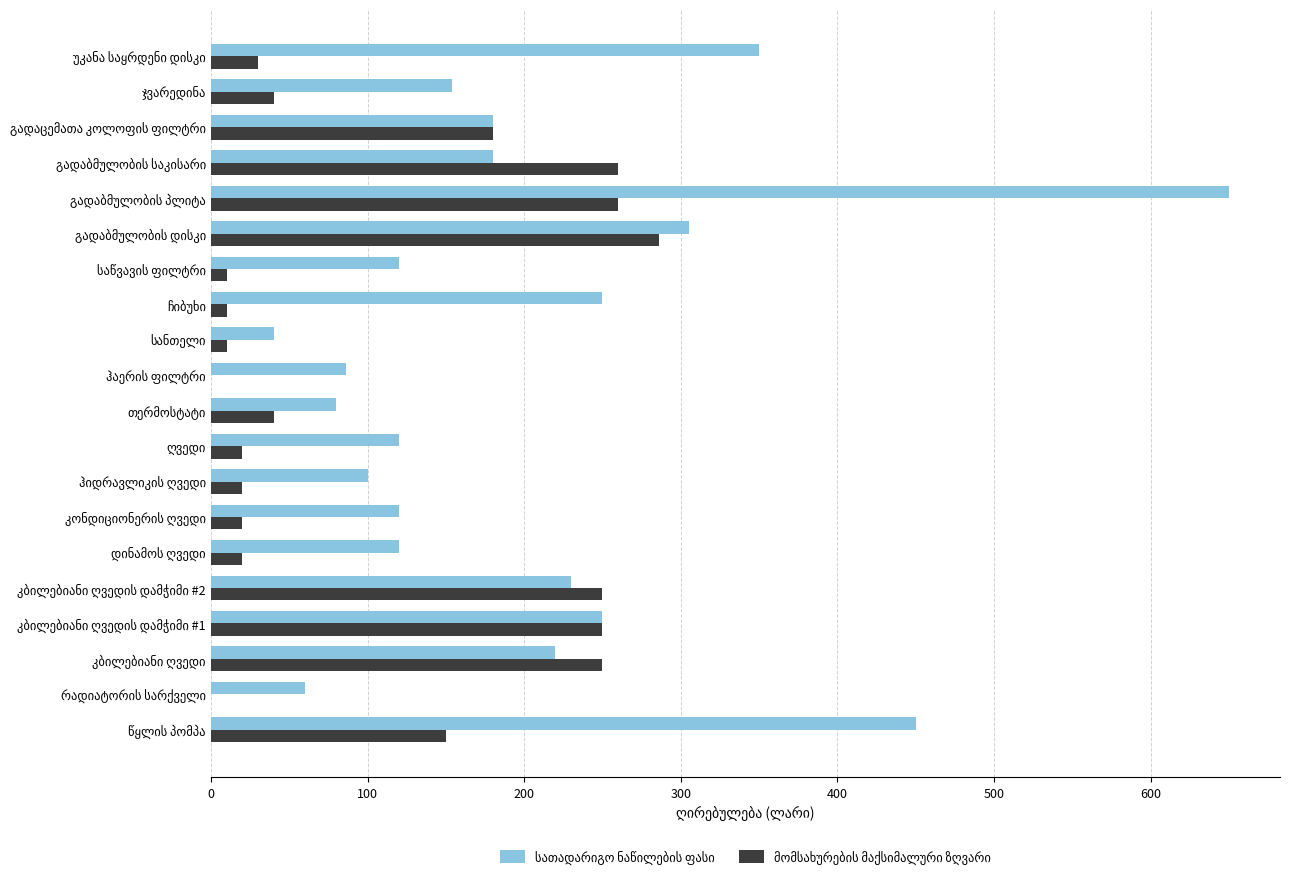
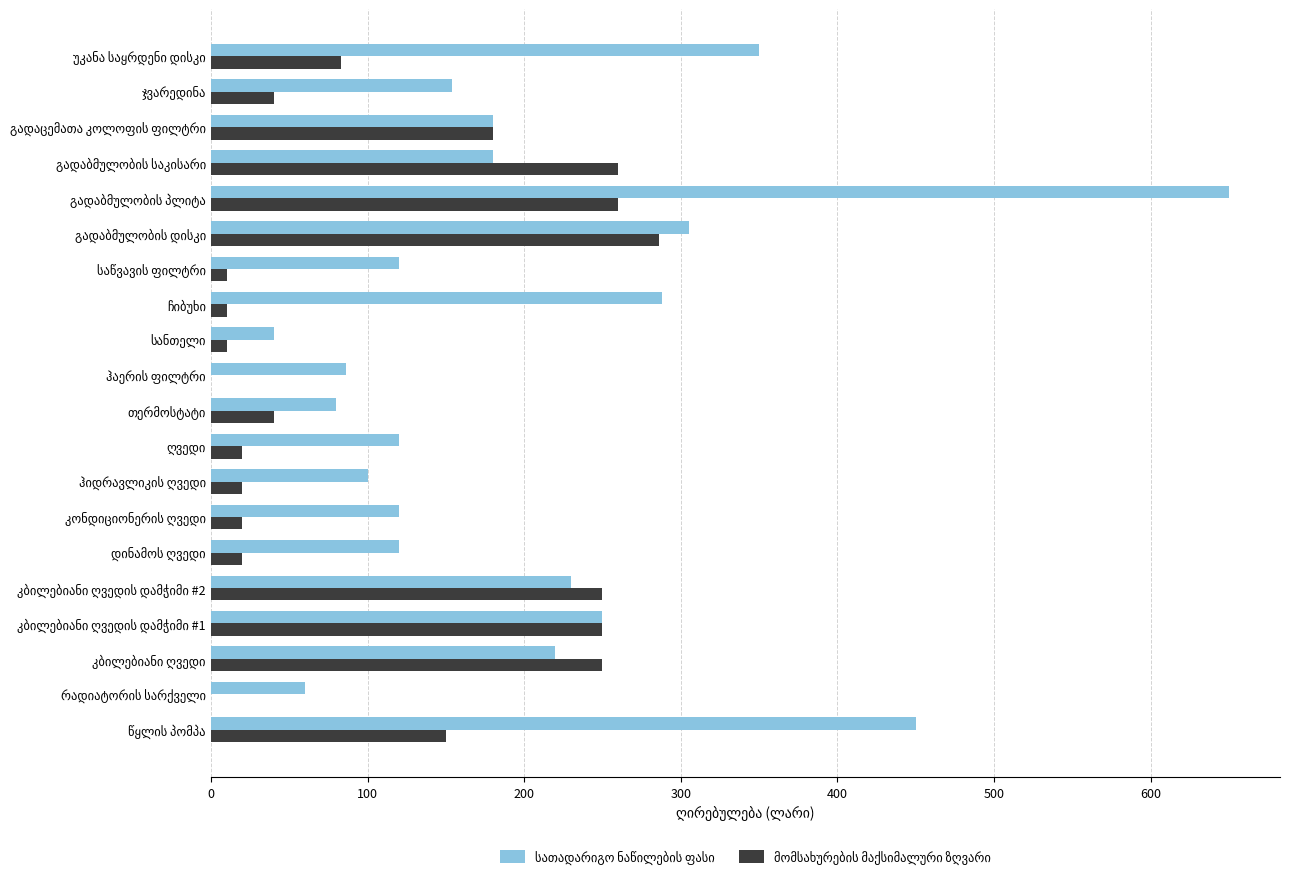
  {
    "სათადარიგო ნაწილების ფასი": {
      "უკანა საყრდენი დისკი": 350,
      "ჯვარედინა": 154,
      "გადაცემათა კოლოფის ფილტრი": 180,
      "გადაბმულობის საკისარი": 180,
      "გადაბმულობის პლიტა": 650,
      "გადაბმულობის დისკი": 305,
      "საწვავის ფილტრი": 120,
-     "ჩიბუხი": 250,
+     "ჩიბუხი": 288,
      "სანთელი": 40,
      "ჰაერის ფილტრი": 86,
      "თერმოსტატი": 80,
      "ღვედი": 120,
      "ჰიდრავლიკის ღვედი": 100,
      "კონდიციონერის ღვედი": 120,
      "დინამოს ღვედი": 120,
      "კბილებიანი ღვედის დამჭიმი #2": 230,
      "კბილებიანი ღვედის დამჭიმი #1": 250,
      "კბილებიანი ღვედი": 220,
      "რადიატორის სარქველი": 60,
      "წყლის პომპა": 450
    },
    "მომსახურების მაქსიმალური ზღვარი": {
-     "უკანა საყრდენი დისკი": 30,
+     "უკანა საყრდენი დისკი": 83,
      "ჯვარედინა": 40,
      "გადაცემათა კოლოფის ფილტრი": 180,
      "გადაბმულობის საკისარი": 260,
      "გადაბმულობის პლიტა": 260,
      "გადაბმულობის დისკი": 286,
      "საწვავის ფილტრი": 10,
      "ჩიბუხი": 10,
      "სანთელი": 10,
      "ჰაერის ფილტრი": 0,
      "თერმოსტატი": 40,
      "ღვედი": 20,
      "ჰიდრავლიკის ღვედი": 20,
      "კონდიციონერის ღვედი": 20,
      "დინამოს ღვედი": 20,
      "კბილებიანი ღვედის დამჭიმი #2": 250,
      "კბილებიანი ღვედის დამჭიმი #1": 250,
      "კბილებიანი ღვედი": 250,
      "რადიატორის სარქველი": 0,
      "წყლის პომპა": 150
    }
  }
